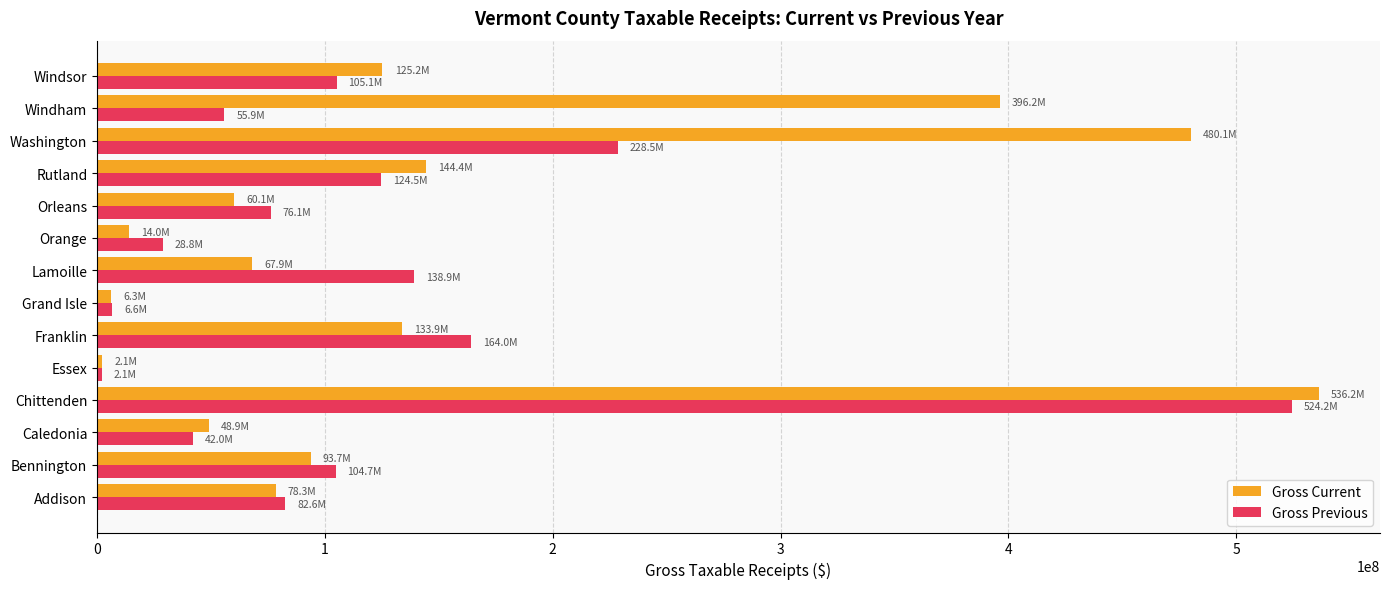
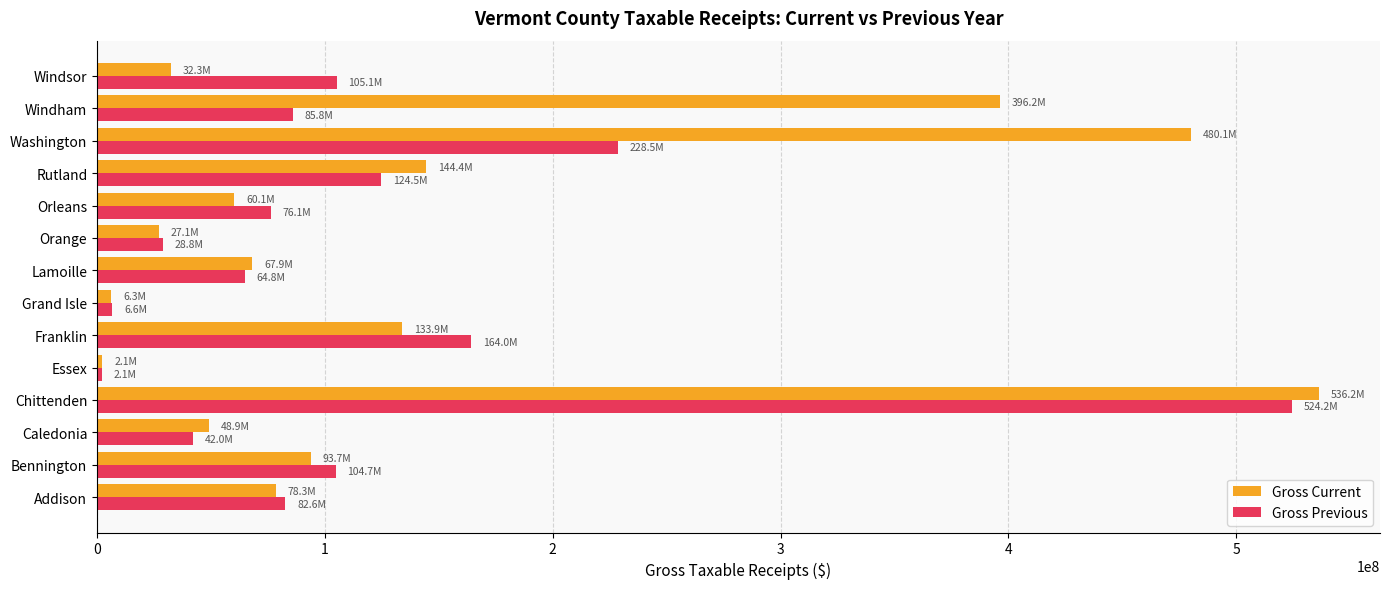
  {
    "Gross Current": {
-     "Windsor": "125.2M",
+     "Windsor": "32.3M",
      "Windham": "396.2M",
      "Washington": "480.1M",
      "Rutland": "144.4M",
      "Orleans": "60.1M",
-     "Orange": "14.0M",
+     "Orange": "27.1M",
      "Lamoille": "67.9M",
      "Grand Isle": "6.3M",
      "Franklin": "133.9M",
      "Essex": "2.1M",
      "Chittenden": "536.2M",
      "Caledonia": "48.9M",
      "Bennington": "93.7M",
      "Addison": "78.3M"
    },
    "Gross Previous": {
      "Windsor": "105.1M",
-     "Windham": "55.9M",
+     "Windham": "85.8M",
      "Washington": "228.5M",
      "Rutland": "124.5M",
      "Orleans": "76.1M",
      "Orange": "28.8M",
-     "Lamoille": "138.9M",
+     "Lamoille": "64.8M",
      "Grand Isle": "6.6M",
      "Franklin": "164.0M",
      "Essex": "2.1M",
      "Chittenden": "524.2M",
      "Caledonia": "42.0M",
      "Bennington": "104.7M",
      "Addison": "82.6M"
    }
  }
